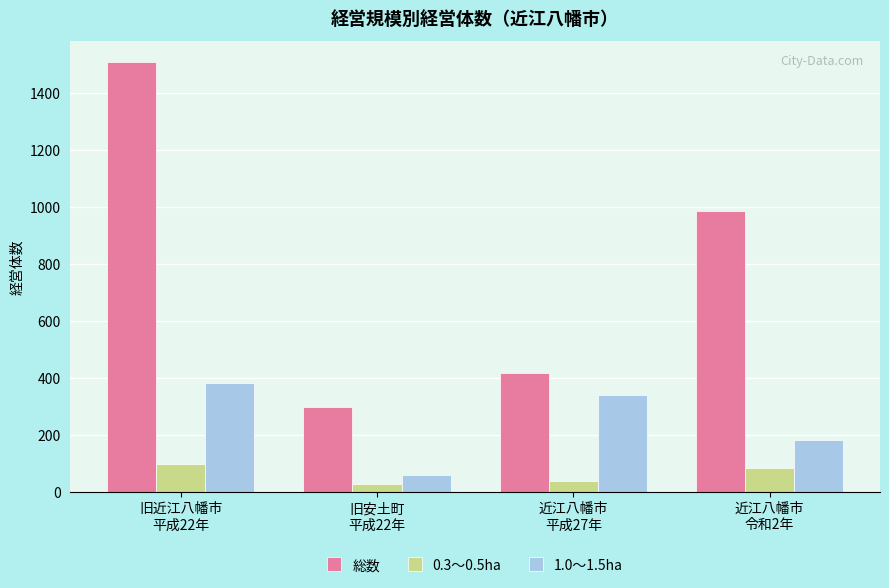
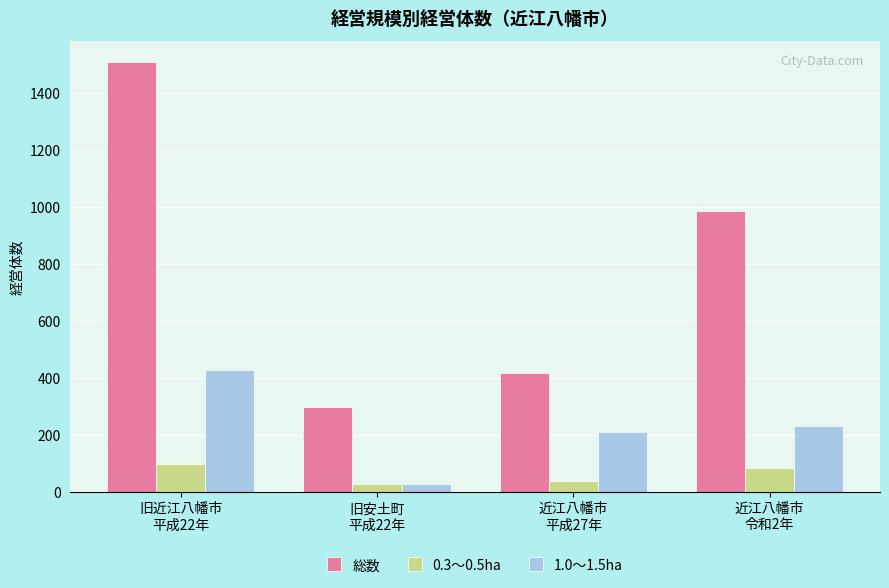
  {
    "総数": {
      "旧近江八幡市 平成22年": 1510,
      "旧安土町 平成22年": 300,
      "近江八幡市 平成27年": 420,
      "近江八幡市 令和2年": 980
    },
    "0.3～0.5ha": {
      "旧近江八幡市 平成22年": 100,
      "旧安土町 平成22年": 30,
      "近江八幡市 平成27年": 40,
      "近江八幡市 令和2年": 90
    },
    "1.0～1.5ha": {
-     "旧近江八幡市 平成22年": 380,
-     "旧安土町 平成22年": 60,
-     "近江八幡市 平成27年": 340,
-     "近江八幡市 令和2年": 180
+     "旧近江八幡市 平成22年": 430,
+     "旧安土町 平成22年": 30,
+     "近江八幡市 平成27年": 210,
+     "近江八幡市 令和2年": 230
    }
  }
